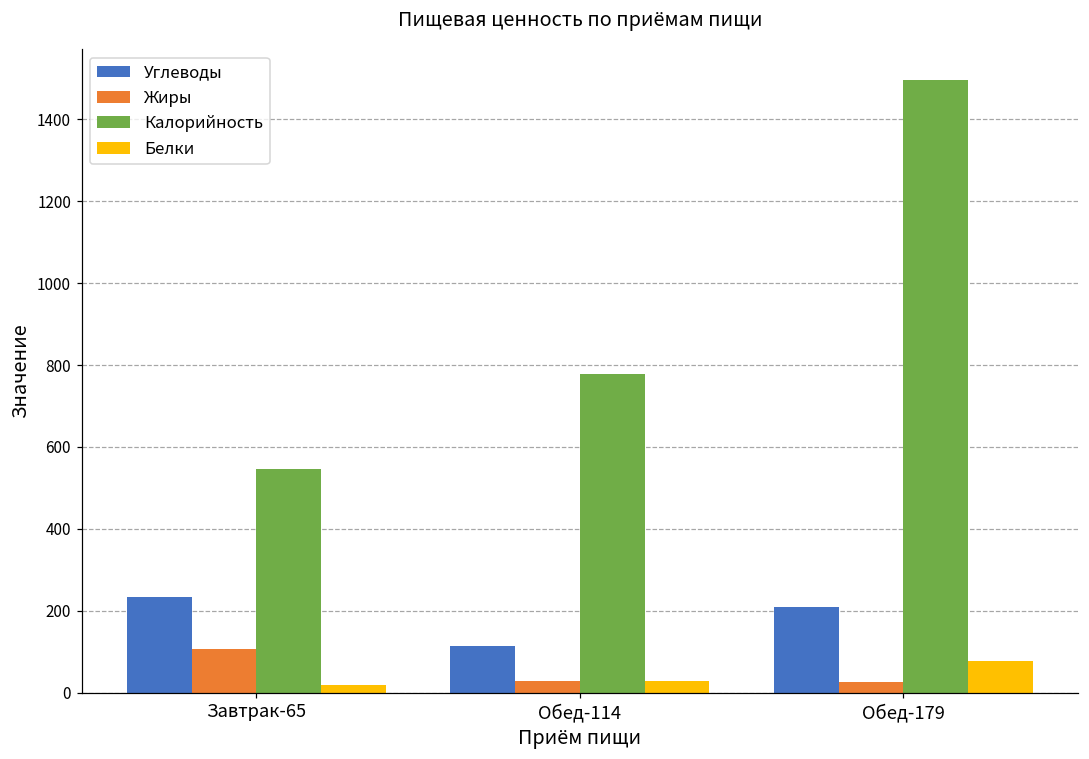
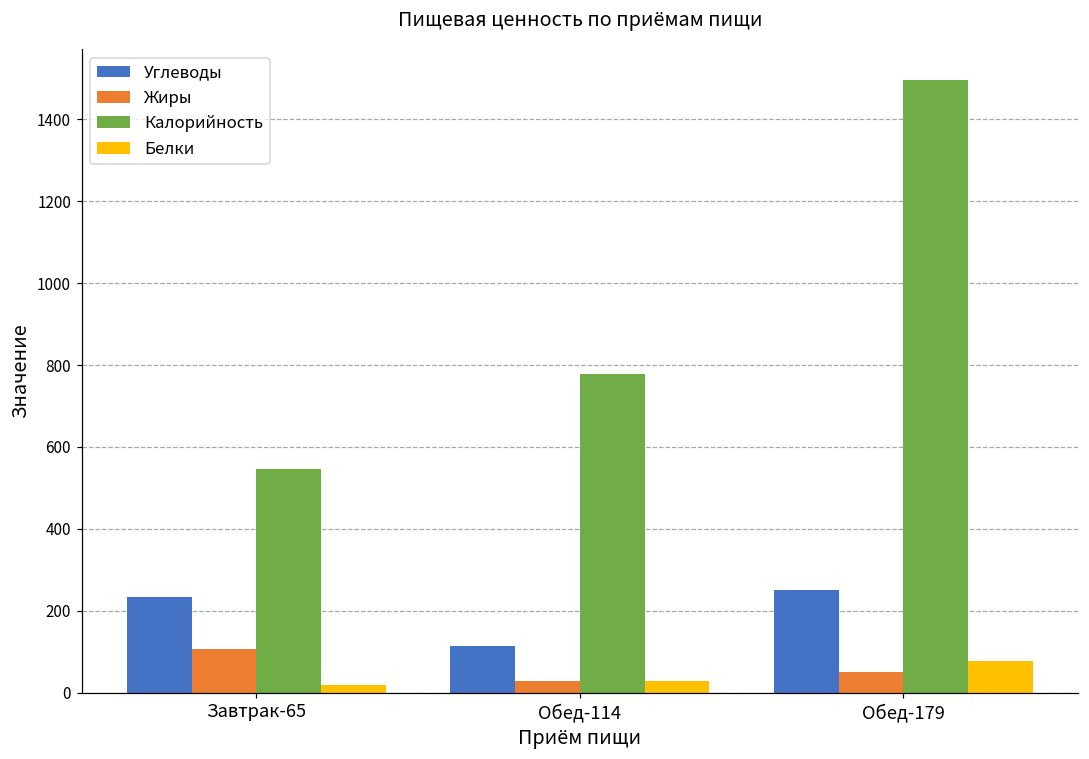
  {
    "Углеводы": {
      "Завтрак-65": 230,
      "Обед-114": 110,
-     "Обед-179": 210
+     "Обед-179": 250
    },
    "Жиры": {
      "Завтрак-65": 110,
      "Обед-114": 30,
-     "Обед-179": 30
+     "Обед-179": 50
    },
    "Калорийность": {
      "Завтрак-65": 550,
      "Обед-114": 780,
      "Обед-179": 1500
    },
    "Белки": {
      "Завтрак-65": 20,
      "Обед-114": 30,
      "Обед-179": 80
    }
  }
